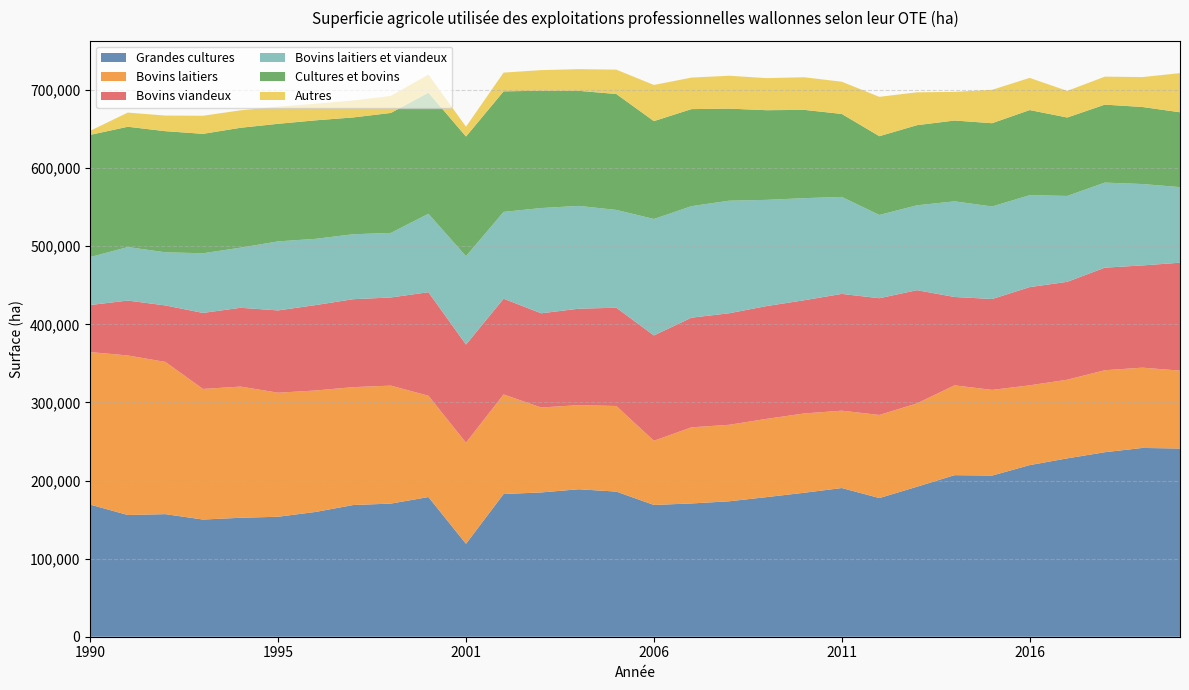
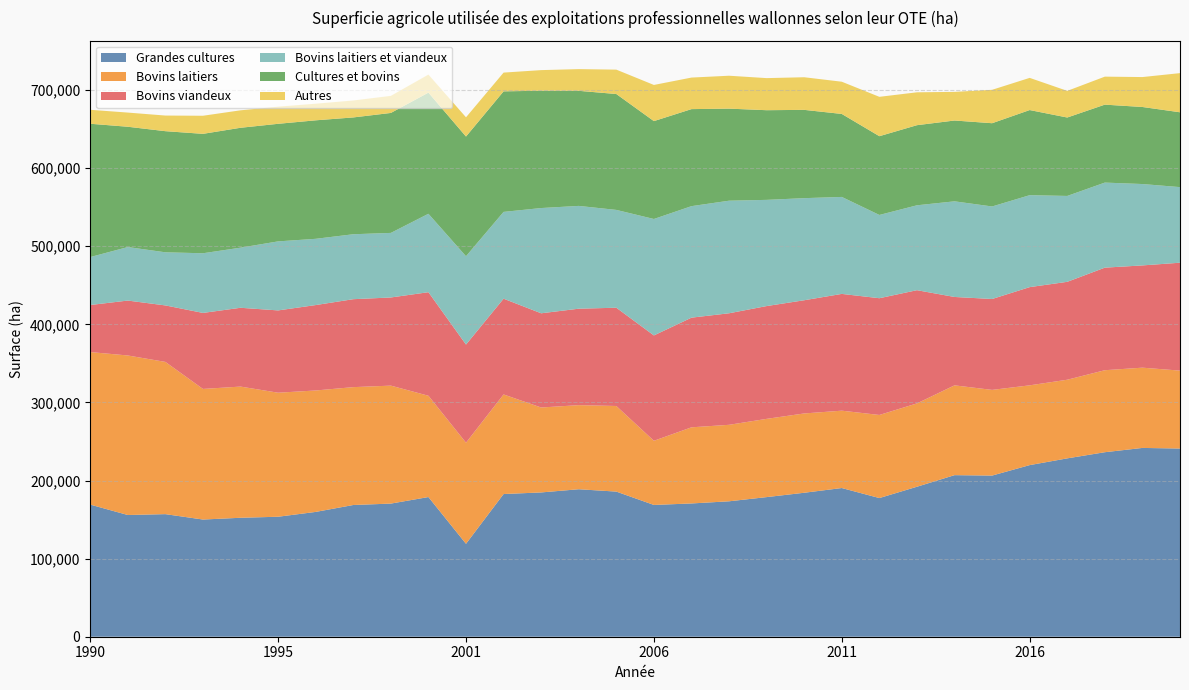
  {
    "Grandes cultures": {
      "1990": "170,000",
      "1995": "150,000",
      "2001": "120,000",
      "2006": "170,000",
      "2011": "190,000",
      "2016": "220,000"
    },
    "Bovins laitiers": {
      "1990": "200,000",
      "1995": "160,000",
      "2001": "130,000",
      "2006": "80,000",
      "2011": "100,000",
      "2016": "100,000"
    },
    "Bovins viandeux": {
      "1990": "60,000",
      "1995": "110,000",
      "2001": "130,000",
      "2006": "130,000",
      "2011": "150,000",
      "2016": "130,000"
    },
    "Bovins laitiers et viandeux": {
      "1990": "60,000",
      "1995": "90,000",
      "2001": "110,000",
      "2006": "150,000",
      "2011": "120,000",
      "2016": "120,000"
    },
    "Cultures et bovins": {
-     "1990": "160,000",
+     "1990": "170,000",
      "1995": "150,000",
      "2001": "150,000",
      "2006": "130,000",
      "2011": "110,000",
      "2016": "110,000"
    },
    "Autres": {
-     "1990": "10,000",
-     "2001": "10,000",
+     "1990": "20,000",
+     "2001": "20,000",
      "2006": "50,000",
      "2011": "40,000",
      "2016": "40,000"
    }
  }
